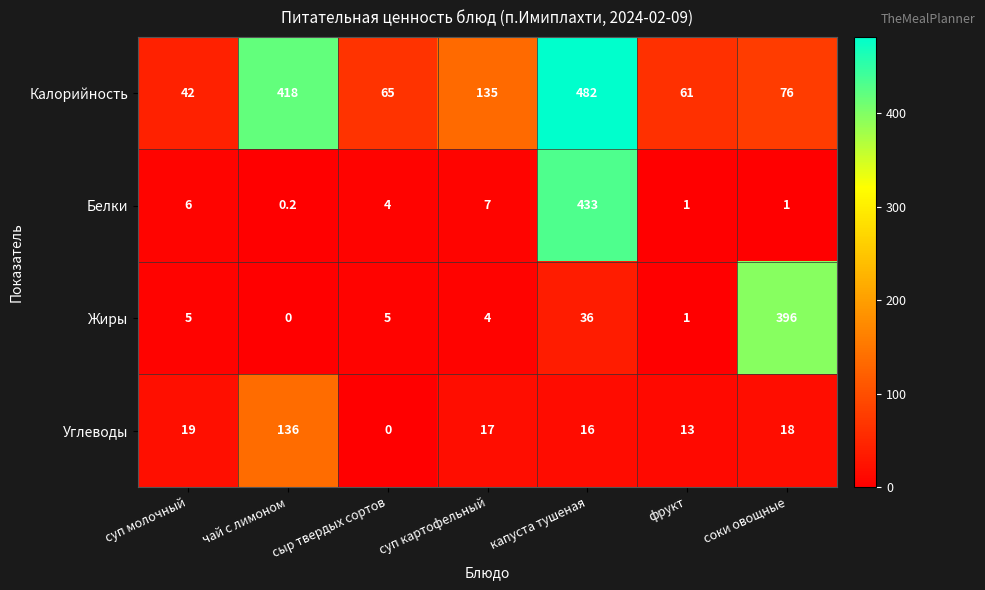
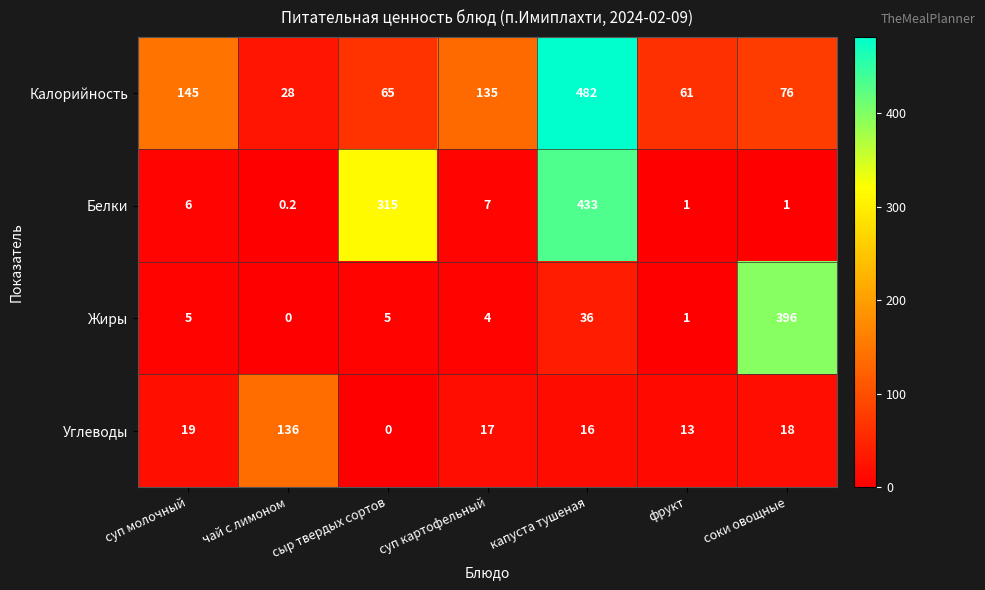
  {
    "Калорийность": {
-     "суп молочный": 42,
-     "чай с лимоном": 418,
+     "суп молочный": 145,
+     "чай с лимоном": 28,
      "сыр твердых сортов": 65,
      "суп картофельный": 135,
      "капуста тушеная": 482,
      "фрукт": 61,
      "соки овощные": 76
    },
    "Белки": {
      "суп молочный": 6,
      "чай с лимоном": 0.2,
-     "сыр твердых сортов": 4,
+     "сыр твердых сортов": 315,
      "суп картофельный": 7,
      "капуста тушеная": 433,
      "фрукт": 1,
      "соки овощные": 1
    },
    "Жиры": {
      "суп молочный": 5,
      "чай с лимоном": 0,
      "сыр твердых сортов": 5,
      "суп картофельный": 4,
      "капуста тушеная": 36,
      "фрукт": 1,
      "соки овощные": 396
    },
    "Углеводы": {
      "суп молочный": 19,
      "чай с лимоном": 136,
      "сыр твердых сортов": 0,
      "суп картофельный": 17,
      "капуста тушеная": 16,
      "фрукт": 13,
      "соки овощные": 18
    }
  }
